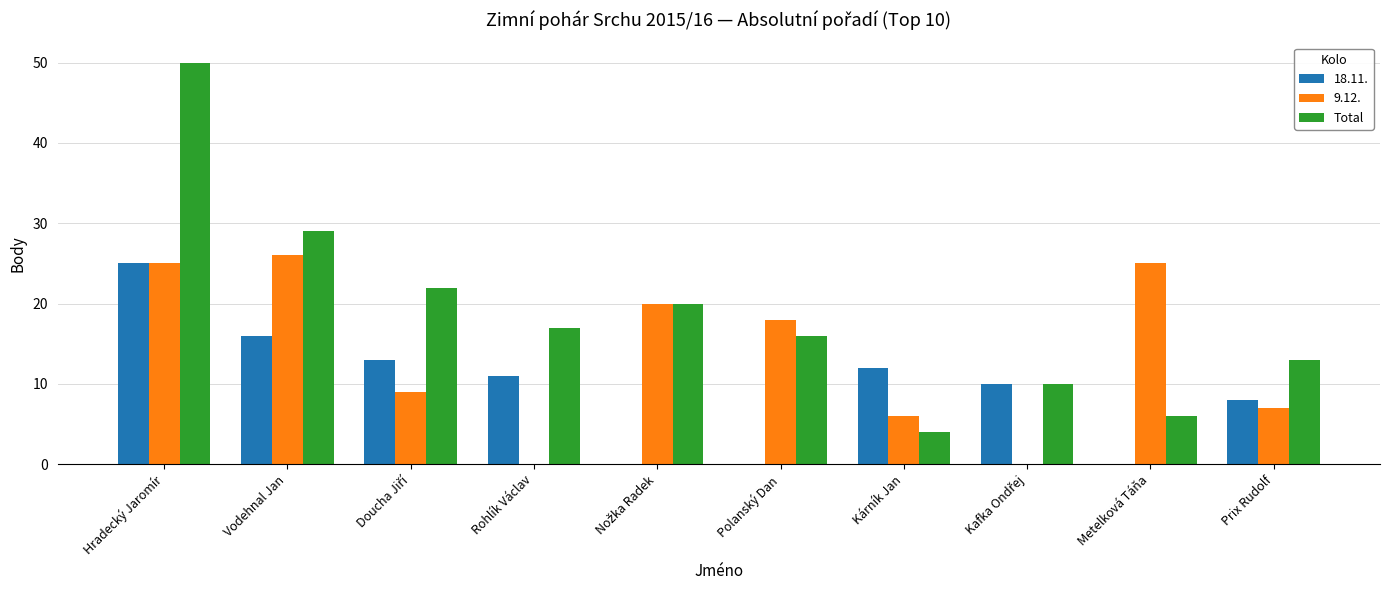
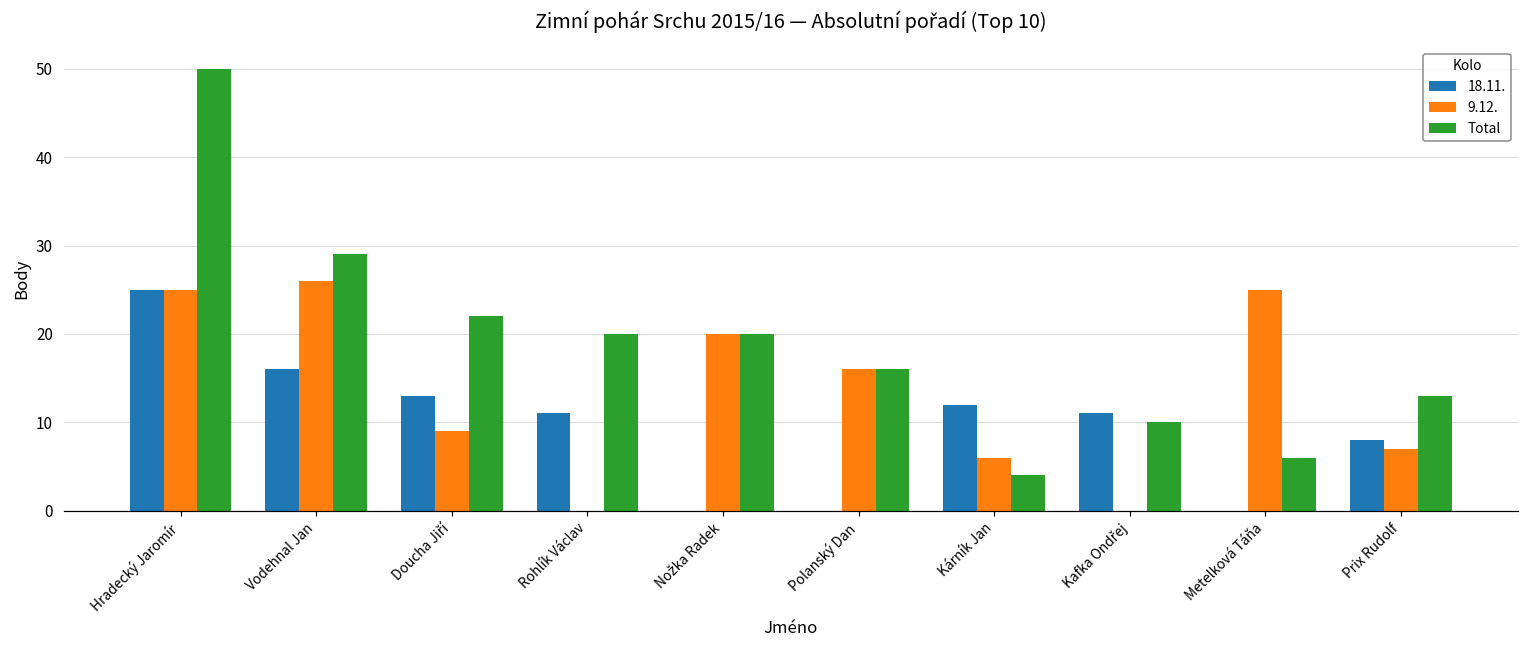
  {
    "18.11.": {
      "Hradecký Jaromír": 25,
      "Vodehnal Jan": 16,
      "Doucha Jiří": 13,
      "Rohlík Václav": 11,
      "Nožka Radek": 0,
      "Polanský Dan": 0,
      "Kárník Jan": 12,
-     "Kafka Ondřej": 10,
+     "Kafka Ondřej": 11,
      "Metelková Táňa": 0,
      "Prix Rudolf": 8
    },
    "9.12.": {
      "Hradecký Jaromír": 25,
      "Vodehnal Jan": 26,
      "Doucha Jiří": 9,
      "Rohlík Václav": 0,
      "Nožka Radek": 20,
-     "Polanský Dan": 18,
+     "Polanský Dan": 16,
      "Kárník Jan": 6,
      "Kafka Ondřej": 0,
      "Metelková Táňa": 25,
      "Prix Rudolf": 7
    },
    "Total": {
      "Hradecký Jaromír": 50,
      "Vodehnal Jan": 29,
      "Doucha Jiří": 22,
-     "Rohlík Václav": 17,
+     "Rohlík Václav": 20,
      "Nožka Radek": 20,
      "Polanský Dan": 16,
      "Kárník Jan": 4,
      "Kafka Ondřej": 10,
      "Metelková Táňa": 6,
      "Prix Rudolf": 13
    }
  }
